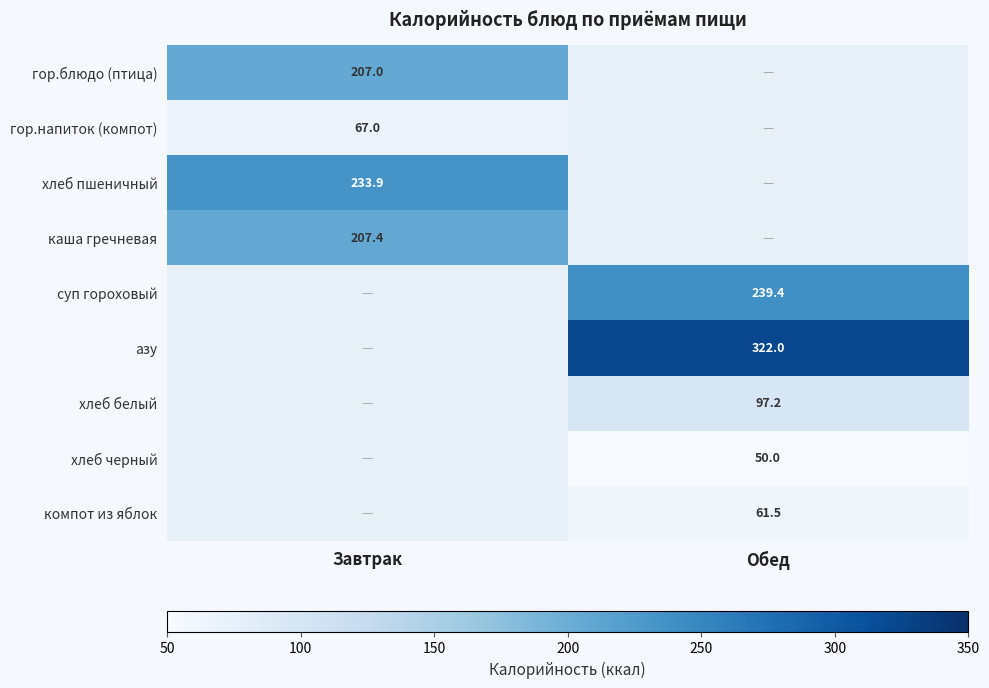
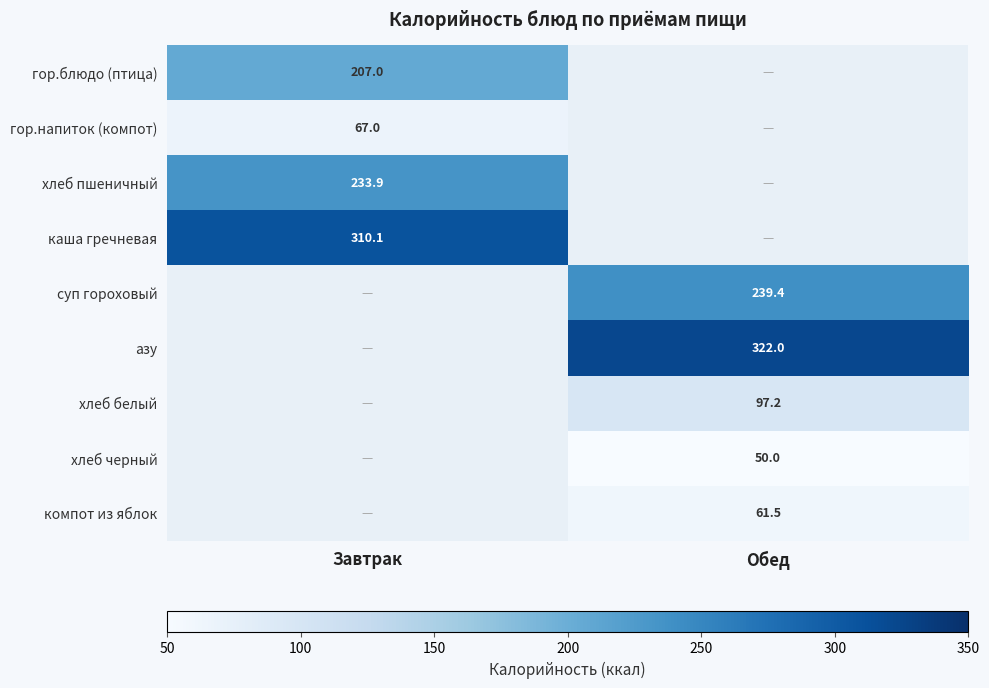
  {
    "гор.блюдо (птица)": {
      "Завтрак": 207.0
    },
    "гор.напиток (компот)": {
      "Завтрак": 67.0
    },
    "хлеб пшеничный": {
      "Завтрак": 233.9
    },
    "каша гречневая": {
-     "Завтрак": 207.4
+     "Завтрак": 310.1
    },
    "суп гороховый": {
      "Обед": 239.4
    },
    "азу": {
      "Обед": 322.0
    },
    "хлеб белый": {
      "Обед": 97.2
    },
    "хлеб черный": {
      "Обед": 50.0
    },
    "компот из яблок": {
      "Обед": 61.5
    }
  }
